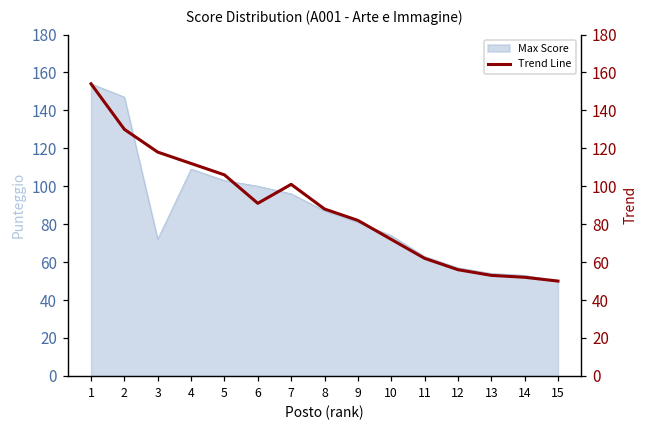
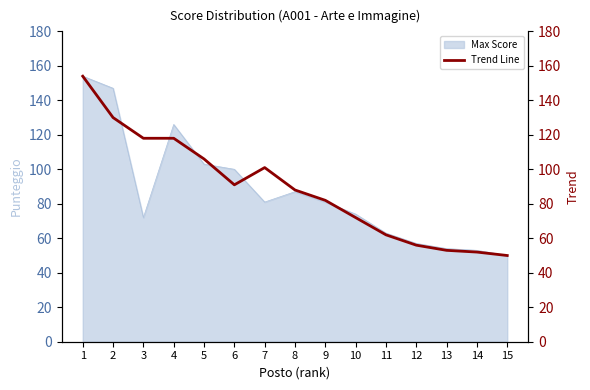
  {
    "Max Score": {
      "1": 154,
      "2": 147,
      "3": 72,
-     "4": 109,
+     "4": 126,
      "5": 103,
      "6": 100,
-     "7": 96,
+     "7": 81,
      "8": 87,
      "9": 81,
      "10": 74,
      "11": 63,
      "12": 57,
      "13": 54,
      "14": 53,
      "15": 50
    },
    "Trend Line": {
      "1": 154,
      "2": 130,
      "3": 118,
-     "4": 112,
+     "4": 118,
      "5": 106,
      "6": 91,
      "7": 101,
      "8": 88,
      "9": 82,
      "10": 72,
      "11": 62,
      "12": 56,
      "13": 53,
      "14": 52,
      "15": 50
    }
  }
